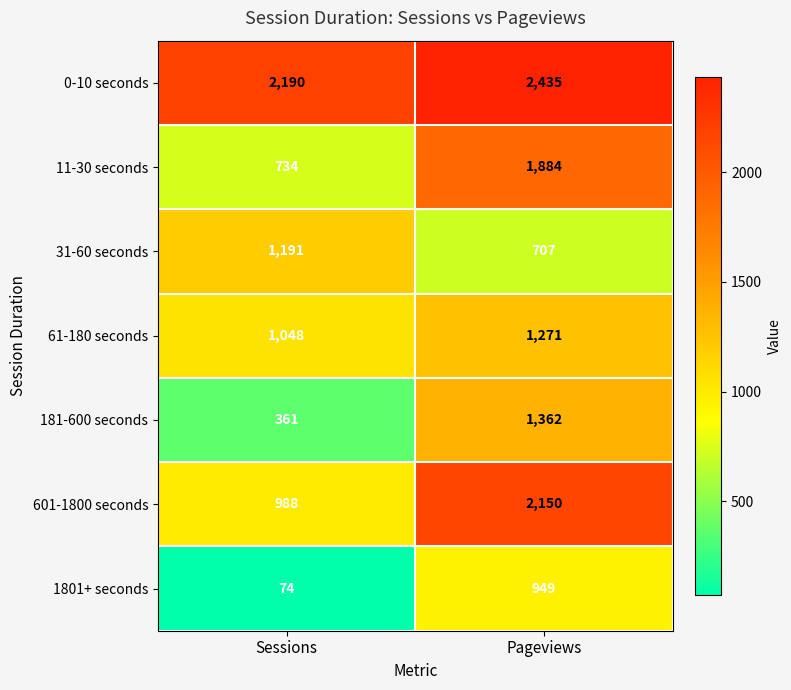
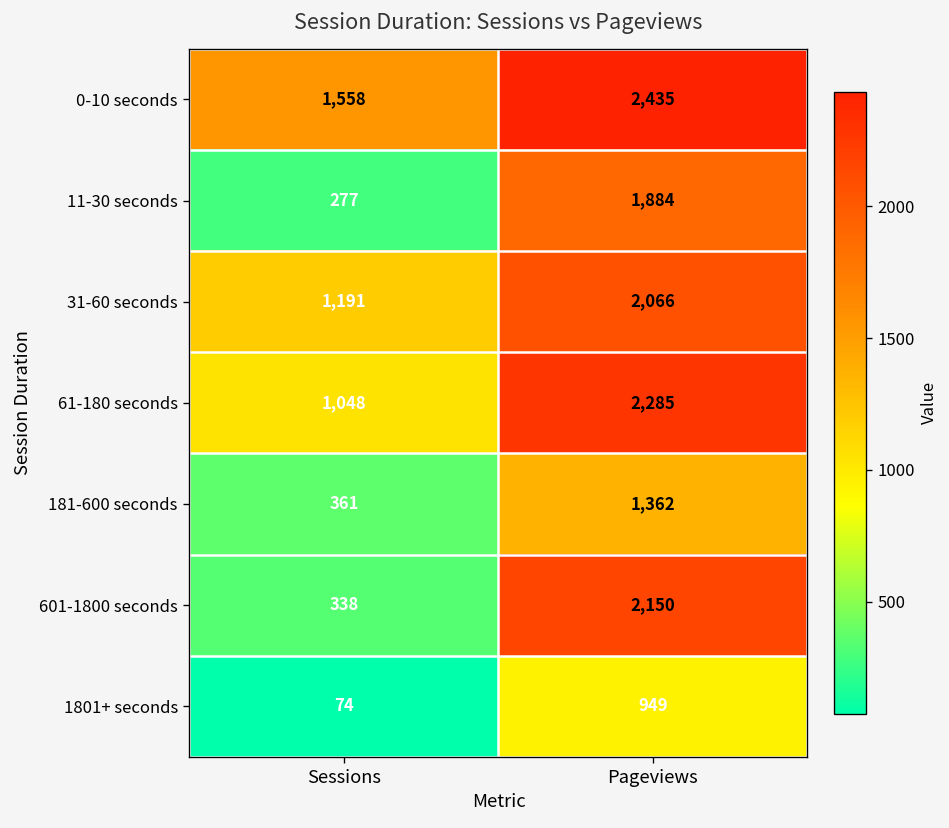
  {
    "0-10 seconds": {
-     "Sessions": "2,190",
+     "Sessions": "1,558",
      "Pageviews": "2,435"
    },
    "11-30 seconds": {
-     "Sessions": "734",
+     "Sessions": "277",
      "Pageviews": "1,884"
    },
    "31-60 seconds": {
      "Sessions": "1,191",
-     "Pageviews": "707"
+     "Pageviews": "2,066"
    },
    "61-180 seconds": {
      "Sessions": "1,048",
-     "Pageviews": "1,271"
+     "Pageviews": "2,285"
    },
    "181-600 seconds": {
      "Sessions": "361",
      "Pageviews": "1,362"
    },
    "601-1800 seconds": {
-     "Sessions": "988",
+     "Sessions": "338",
      "Pageviews": "2,150"
    },
    "1801+ seconds": {
      "Sessions": "74",
      "Pageviews": "949"
    }
  }
